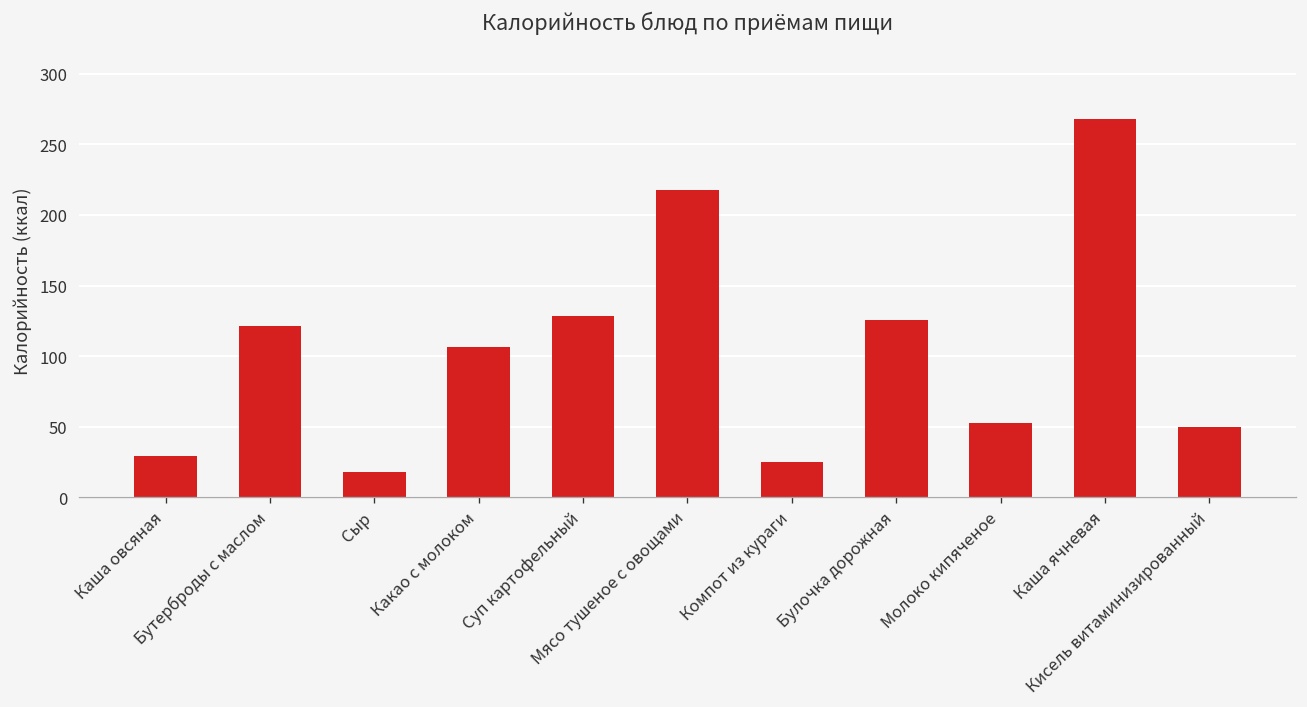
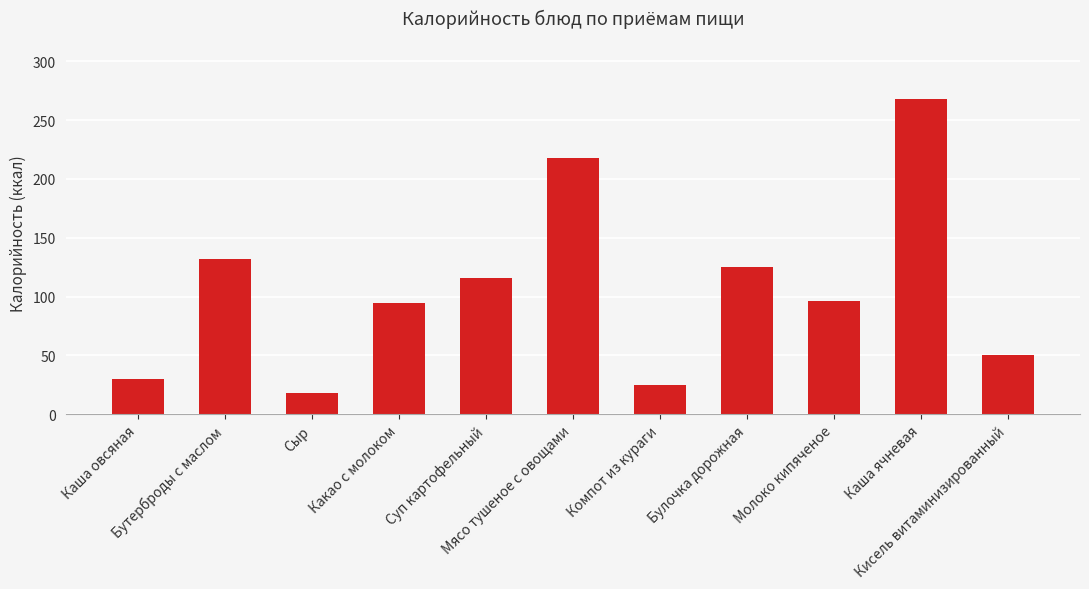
  {
    "Каша овсяная": 30,
-   "Бутерброды с маслом": 122,
+   "Бутерброды с маслом": 132,
    "Сыр": 18,
-   "Какао с молоком": 107,
-   "Суп картофельный": 128,
+   "Какао с молоком": 95,
+   "Суп картофельный": 116,
    "Мясо тушеное с овощами": 217,
    "Компот из кураги": 25,
    "Булочка дорожная": 125,
-   "Молоко кипяченое": 53,
+   "Молоко кипяченое": 96,
    "Каша ячневая": 268,
    "Кисель витаминизированный": 50
  }
